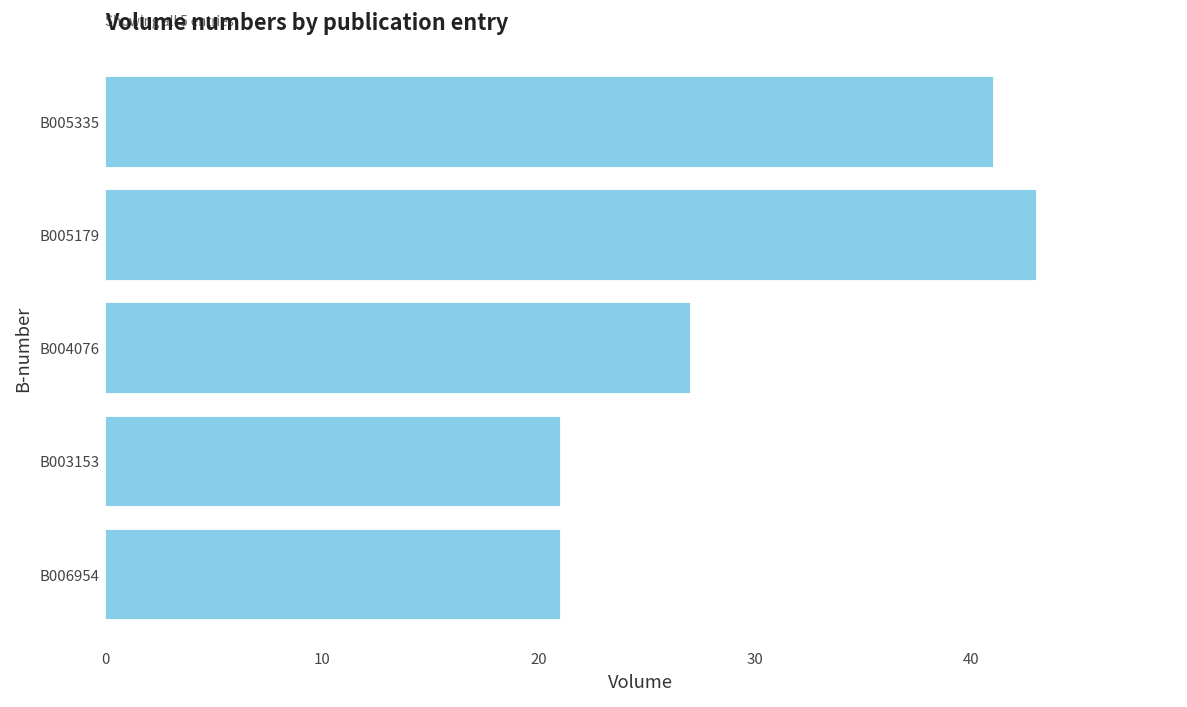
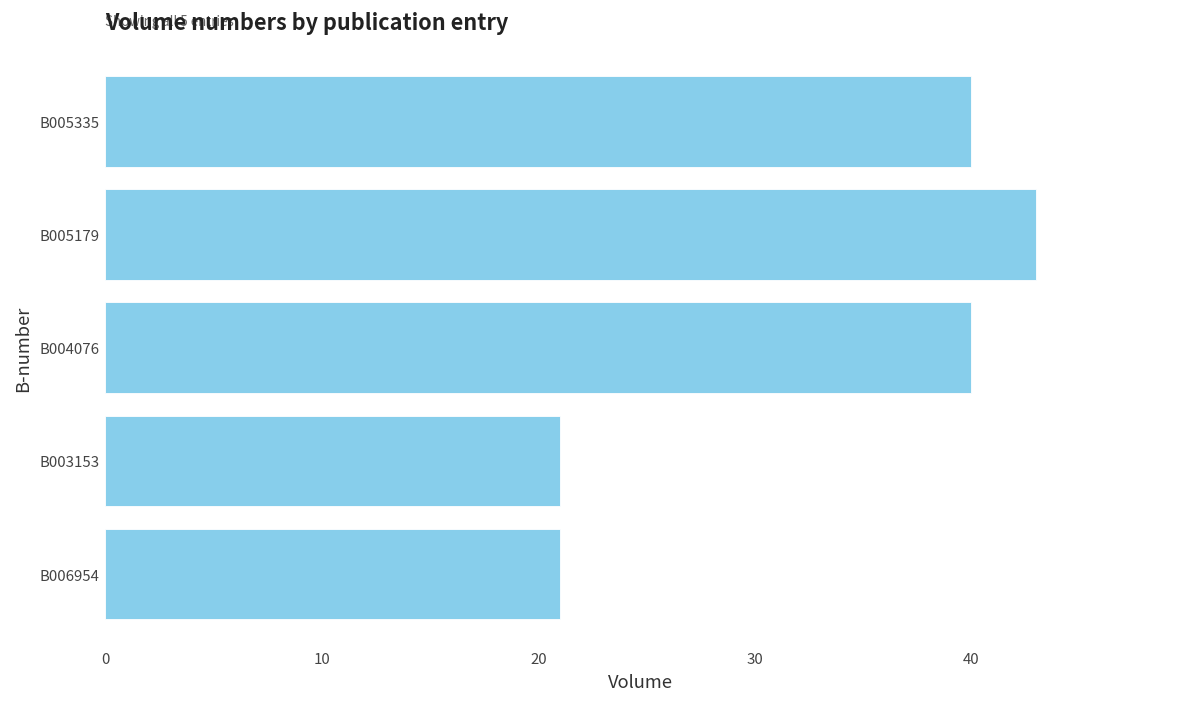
  {
-   "B005335": 41,
+   "B005335": 40,
    "B005179": 43,
-   "B004076": 27,
+   "B004076": 40,
    "B003153": 21,
    "B006954": 21
  }
